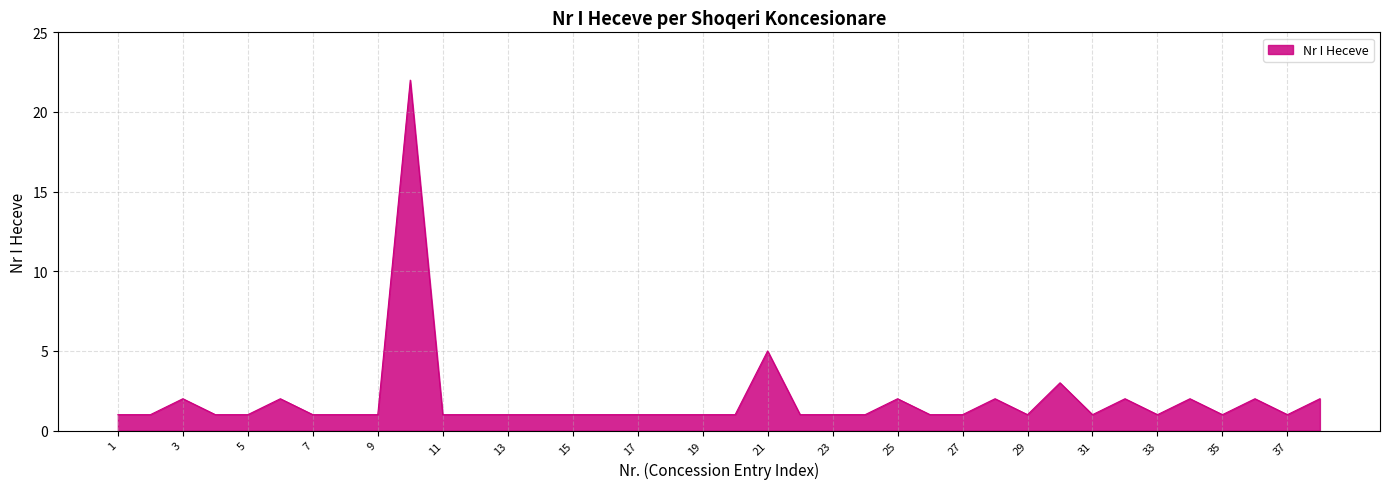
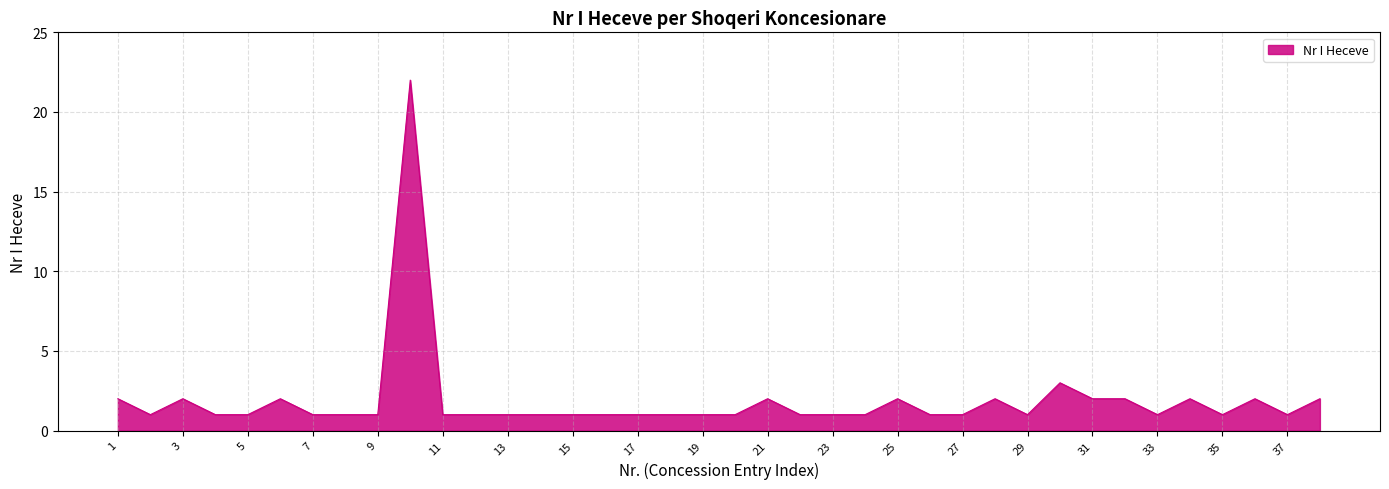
  {
-   "1": 1,
+   "1": 2,
    "3": 2,
    "5": 1,
    "7": 1,
    "9": 1,
    "11": 1,
    "13": 1,
    "15": 1,
    "17": 1,
    "19": 1,
-   "21": 5,
+   "21": 2,
    "23": 1,
    "25": 2,
    "27": 1,
    "29": 1,
-   "31": 1,
+   "31": 2,
    "33": 1,
    "35": 1,
    "37": 1
  }
